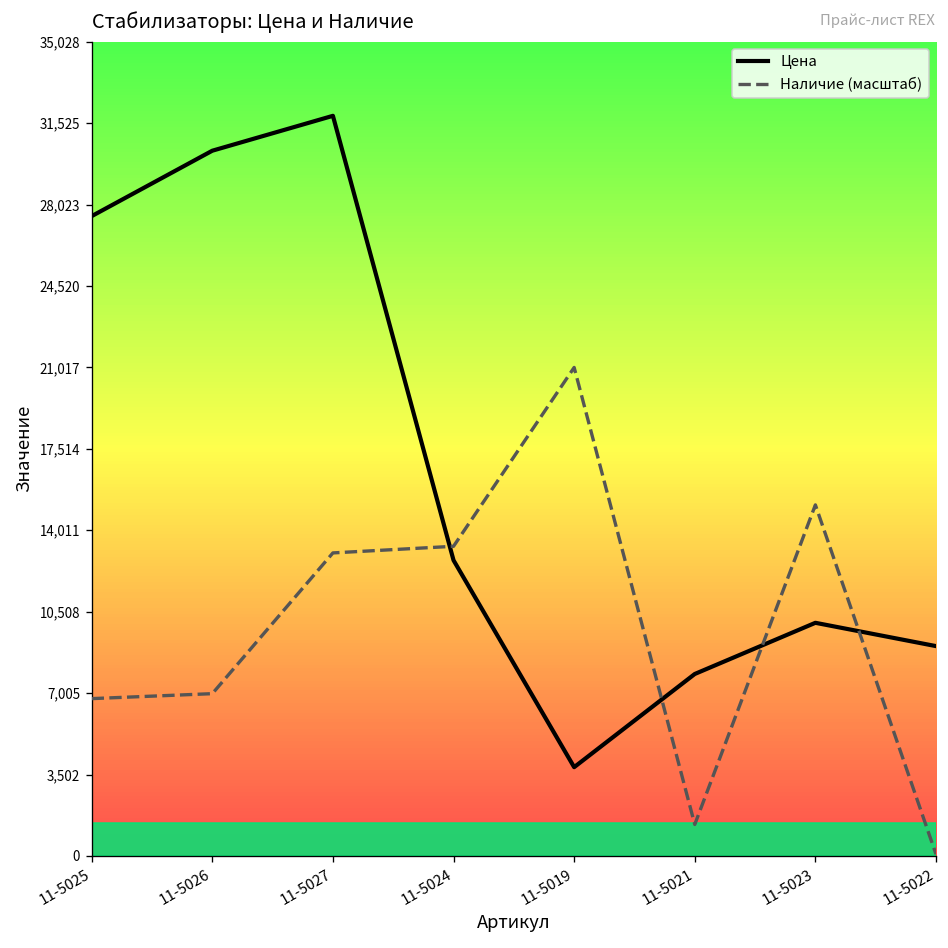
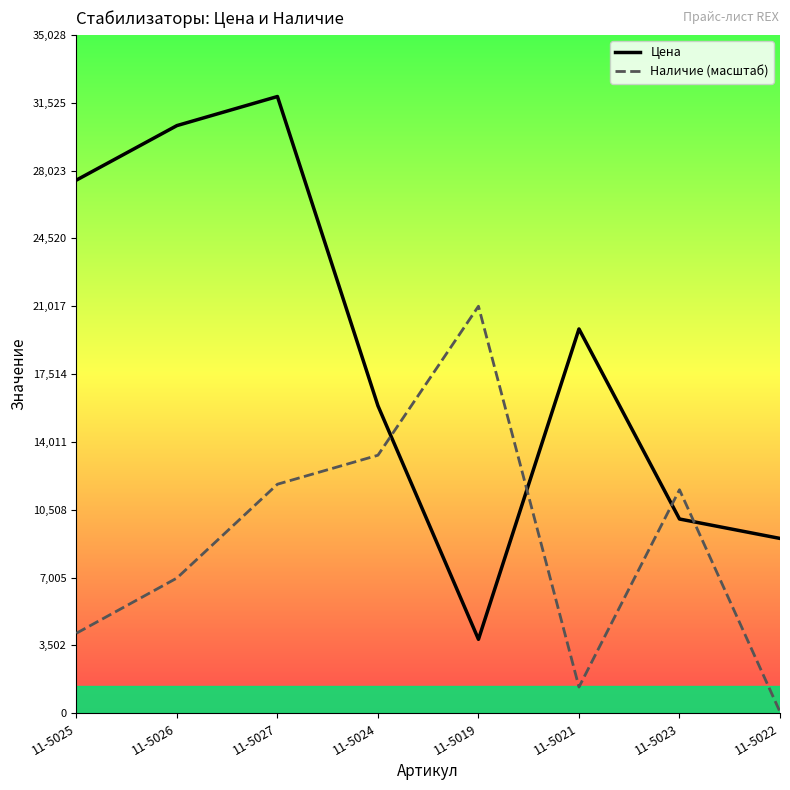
  {
    "Цена": {
      "11-5025": "27,500",
      "11-5026": "30,300",
      "11-5027": "31,800",
-     "11-5024": "12,700",
+     "11-5024": "15,900",
      "11-5019": "3,800",
-     "11-5021": "7,800",
+     "11-5021": "19,800",
      "11-5023": "10,000",
      "11-5022": "9,000"
    },
    "Наличие (масштаб)": {
-     "11-5025": "6,800",
+     "11-5025": "4,100",
      "11-5026": "7,000",
-     "11-5027": "13,000",
+     "11-5027": "11,800",
      "11-5024": "13,300",
      "11-5019": "21,000",
-     "11-5023": "15,100"
+     "11-5023": "11,500"
    }
  }
